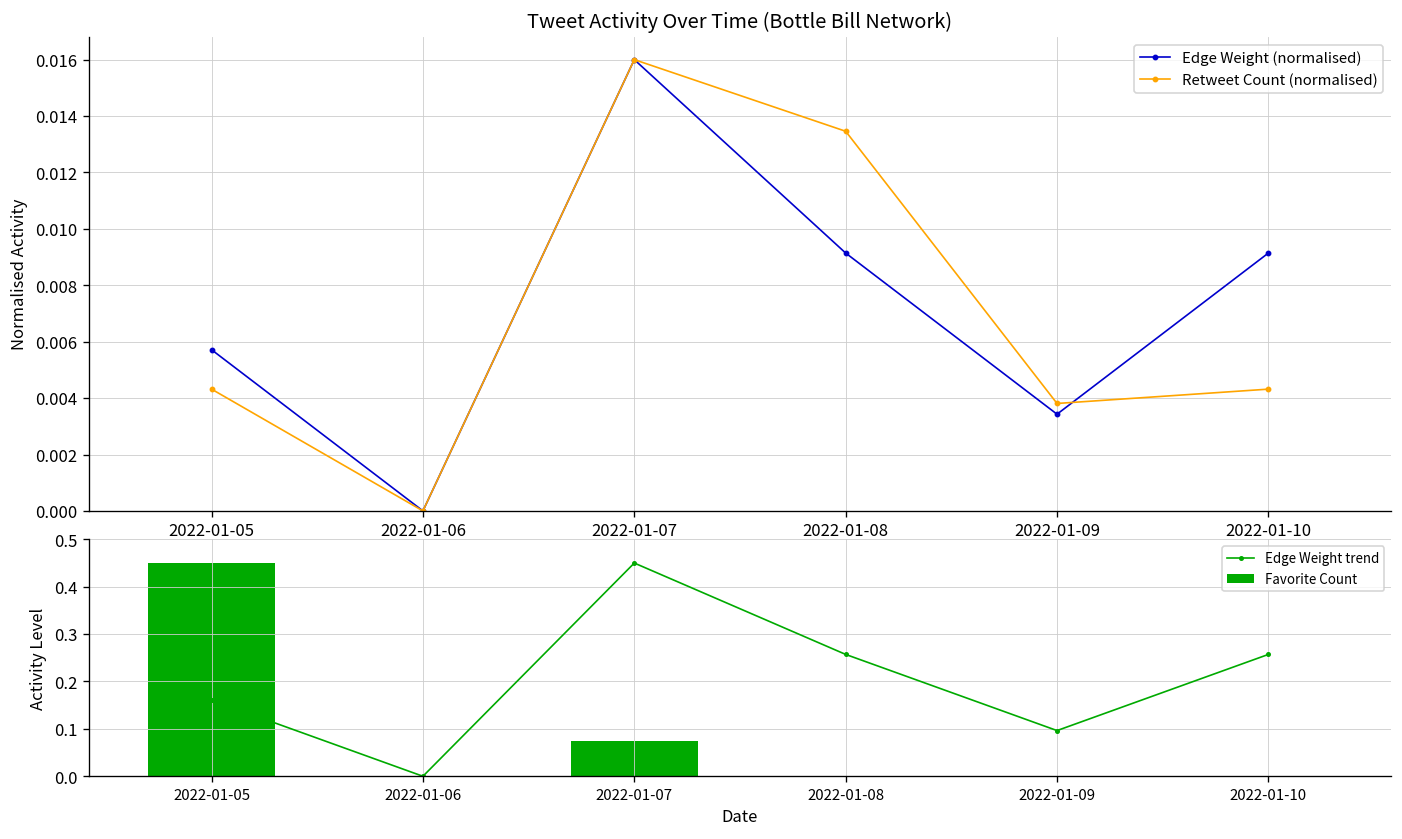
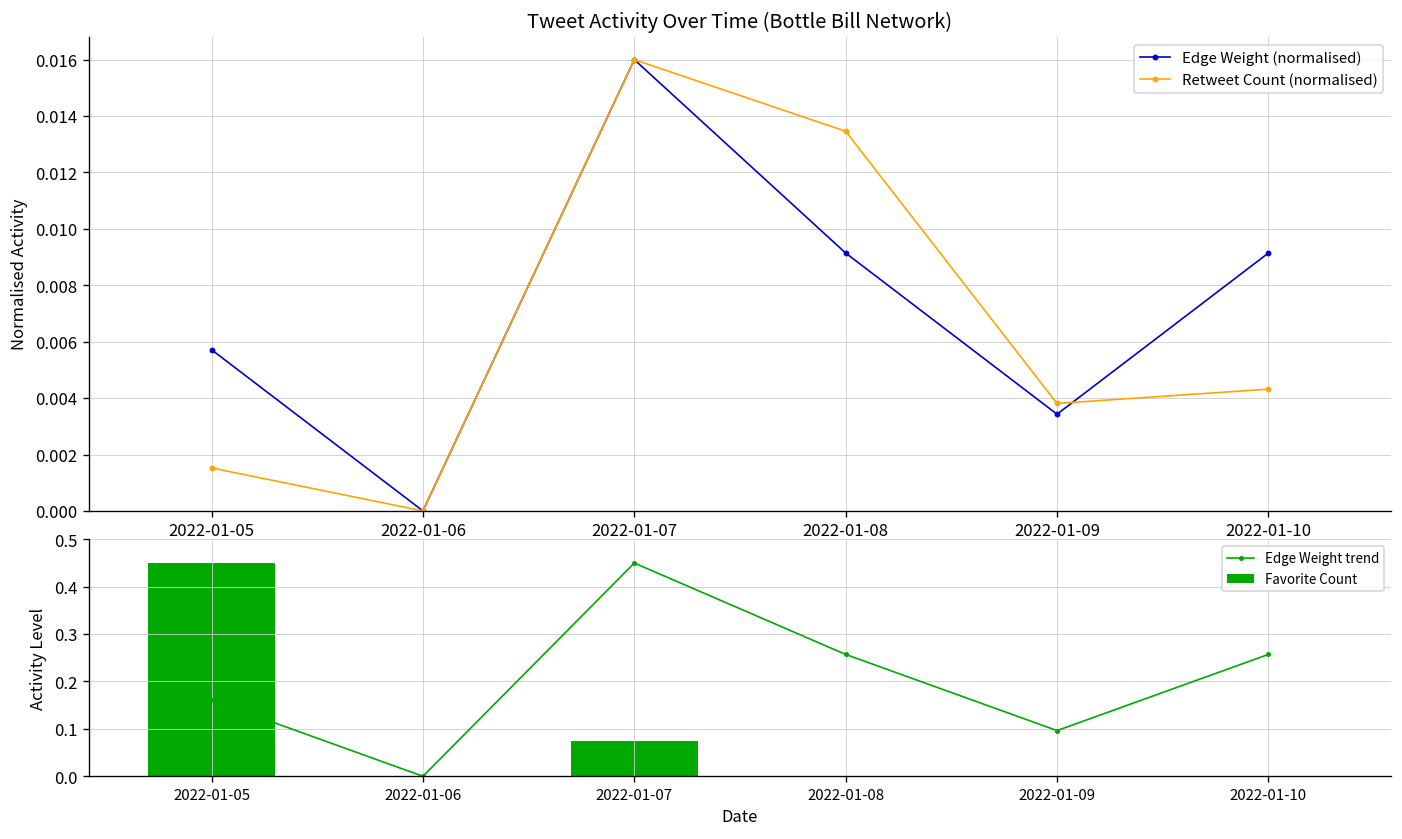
  {
    "Tweet Activity Over Time (Bottle Bill Network)": {
      "Edge Weight (normalised)": {
        "2022-01-05": 0.0057,
        "2022-01-08": 0.0091,
        "2022-01-09": 0.0034,
        "2022-01-10": 0.0091
      },
      "Retweet Count (normalised)": {
-       "2022-01-05": 0.0043,
+       "2022-01-05": 0.0015,
        "2022-01-08": 0.0135,
        "2022-01-09": 0.0038,
        "2022-01-10": 0.0043
      }
    }
  }
